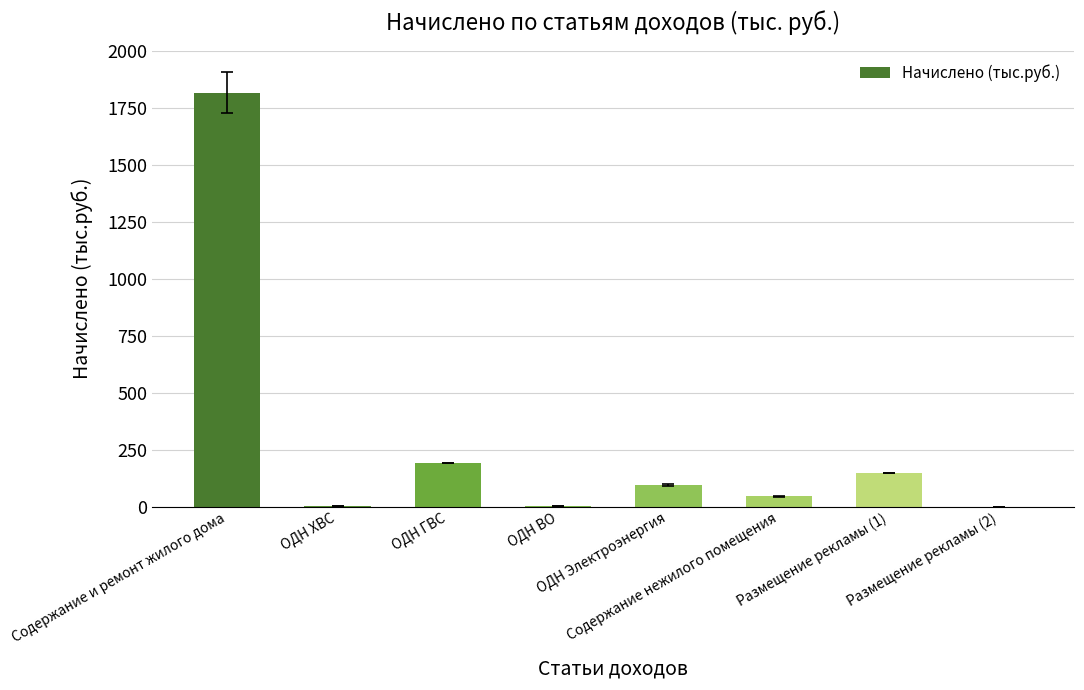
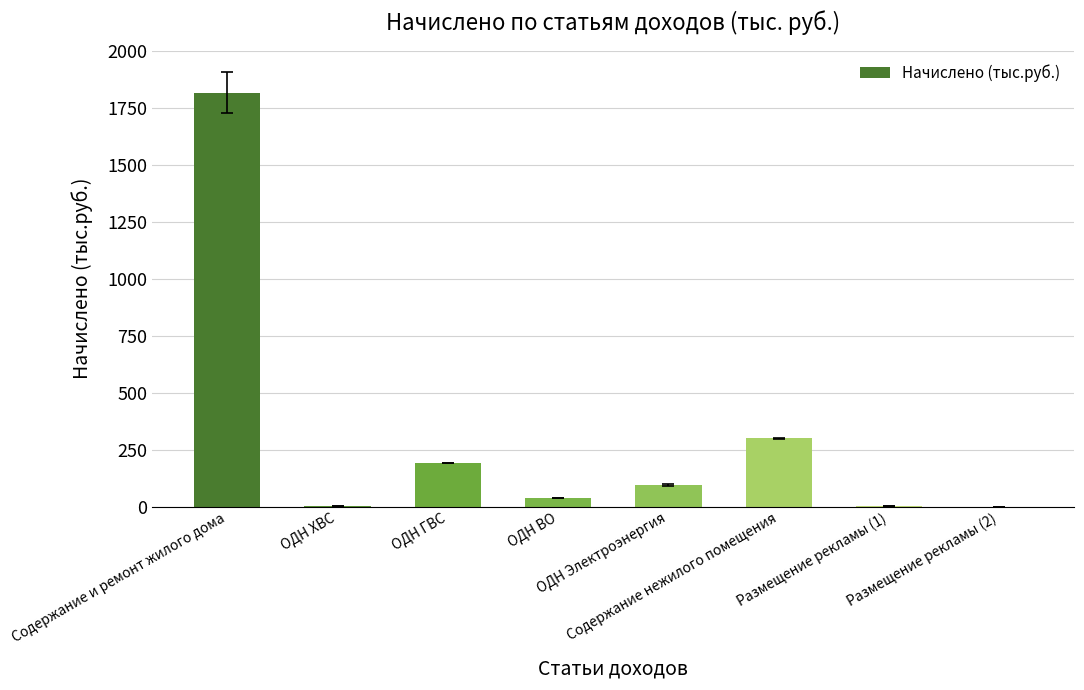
  {
    "Начислено (тыс.руб.)": {
      "Содержание и ремонт жилого дома": 1820,
      "ОДН ГВС": 190,
-     "ОДН ВО": 0,
+     "ОДН ВО": 40,
      "ОДН Электроэнергия": 90,
-     "Содержание нежилого помещения": 50,
-     "Размещение рекламы (1)": 150
+     "Содержание нежилого помещения": 300,
+     "Размещение рекламы (1)": 0
    }
  }
